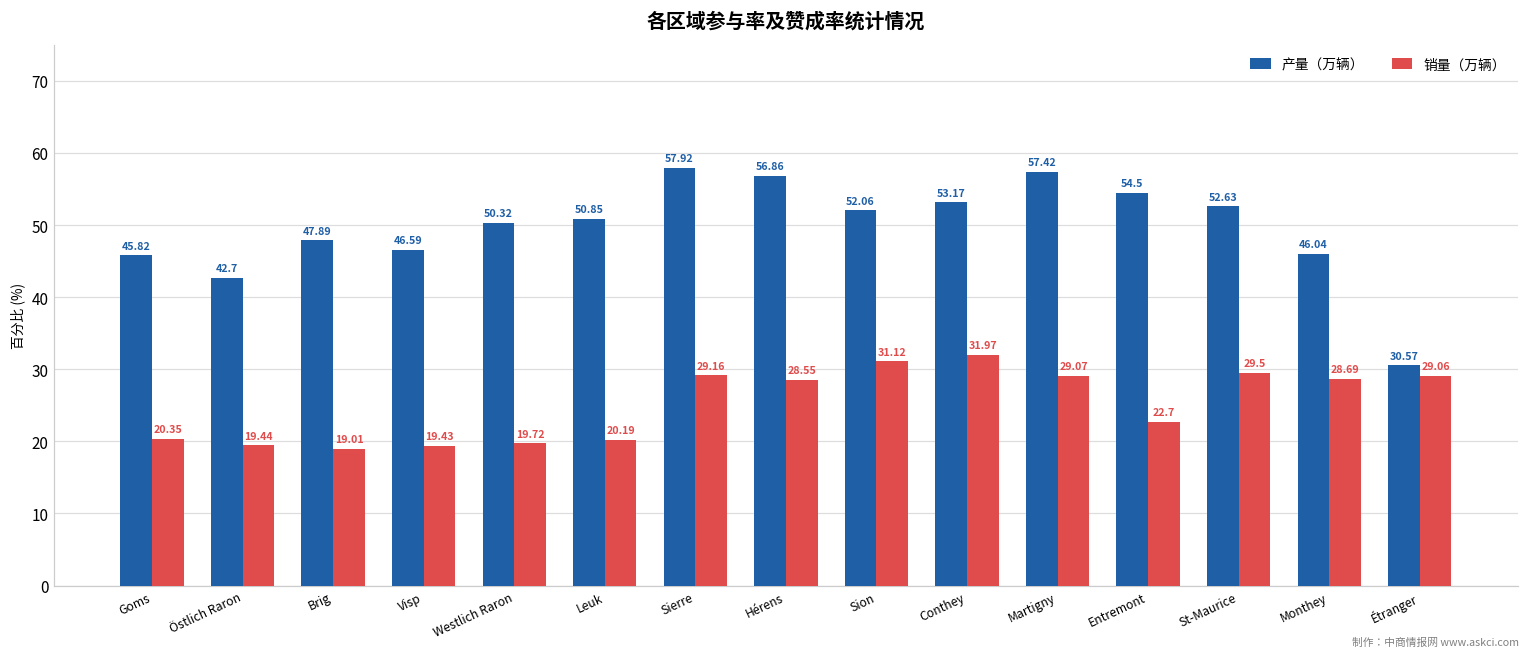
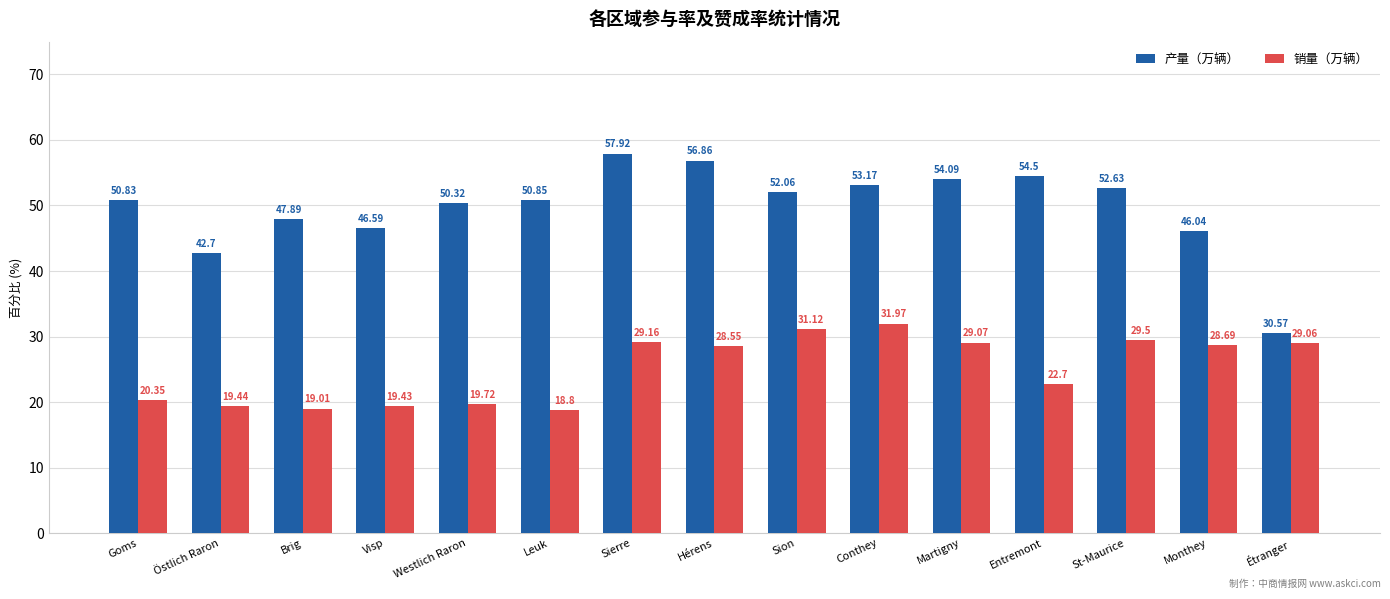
  {
    "产量（万辆）": {
-     "Goms": 45.82,
+     "Goms": 50.83,
      "Östlich Raron": 42.7,
      "Brig": 47.89,
      "Visp": 46.59,
      "Westlich Raron": 50.32,
      "Leuk": 50.85,
      "Sierre": 57.92,
      "Hérens": 56.86,
      "Sion": 52.06,
      "Conthey": 53.17,
-     "Martigny": 57.42,
+     "Martigny": 54.09,
      "Entremont": 54.5,
      "St-Maurice": 52.63,
      "Monthey": 46.04,
      "Étranger": 30.57
    },
    "销量（万辆）": {
      "Goms": 20.35,
      "Östlich Raron": 19.44,
      "Brig": 19.01,
      "Visp": 19.43,
      "Westlich Raron": 19.72,
-     "Leuk": 20.19,
+     "Leuk": 18.8,
      "Sierre": 29.16,
      "Hérens": 28.55,
      "Sion": 31.12,
      "Conthey": 31.97,
      "Martigny": 29.07,
      "Entremont": 22.7,
      "St-Maurice": 29.5,
      "Monthey": 28.69,
      "Étranger": 29.06
    }
  }
